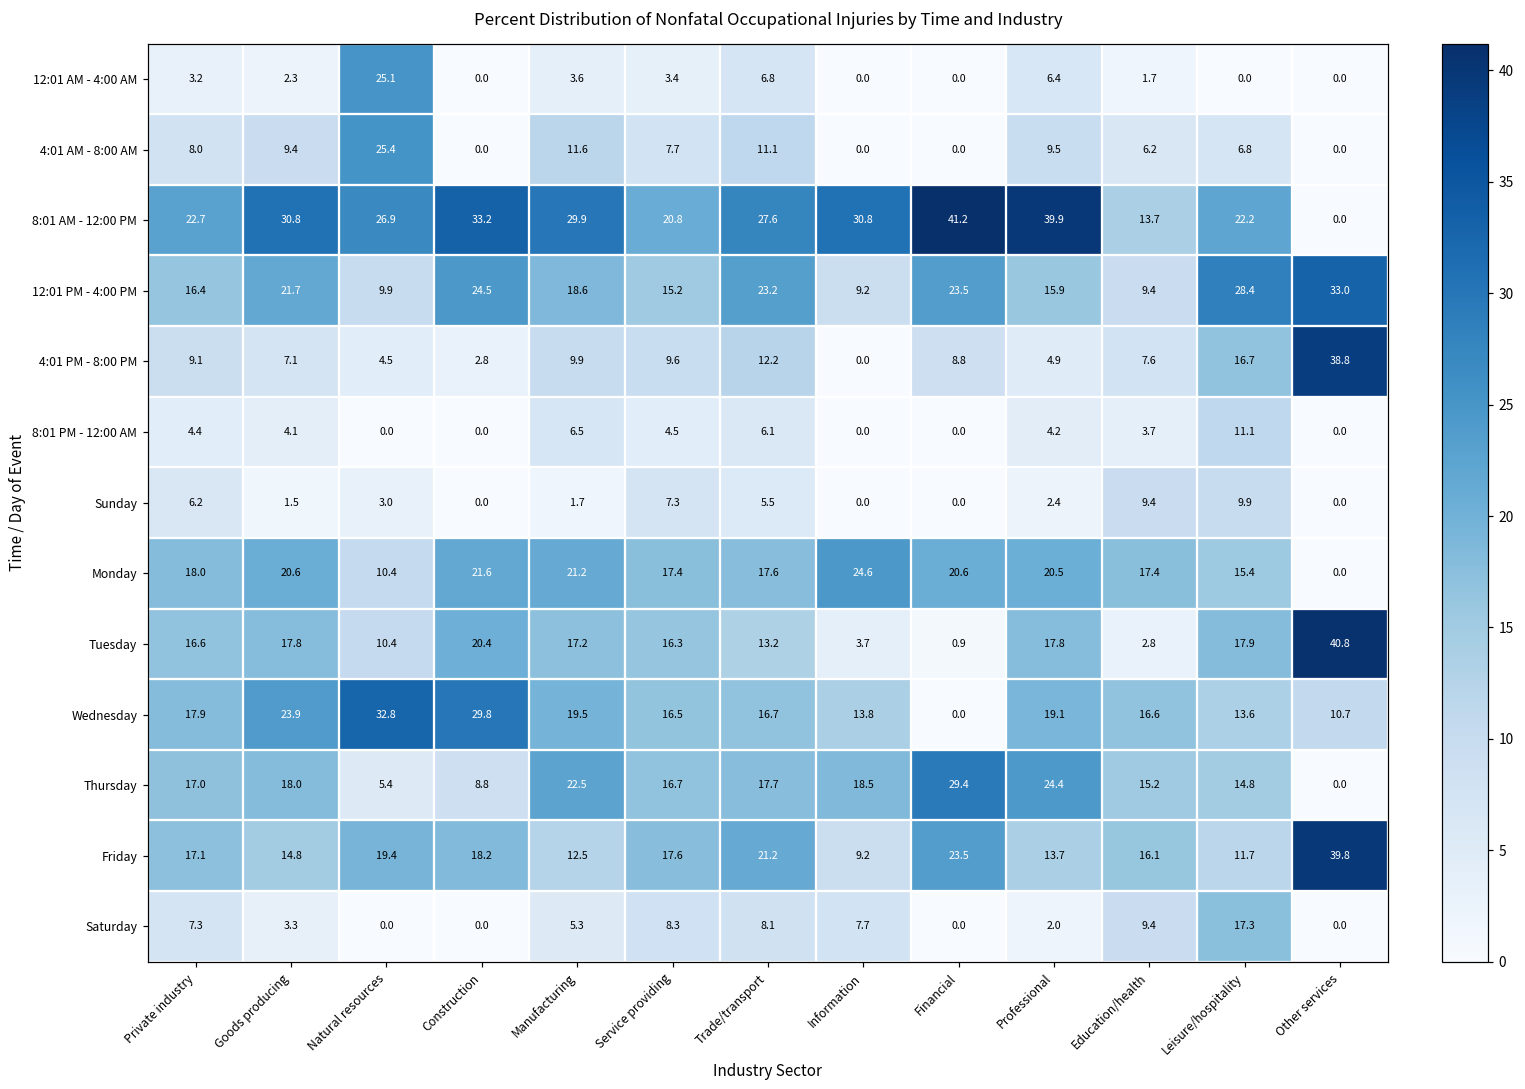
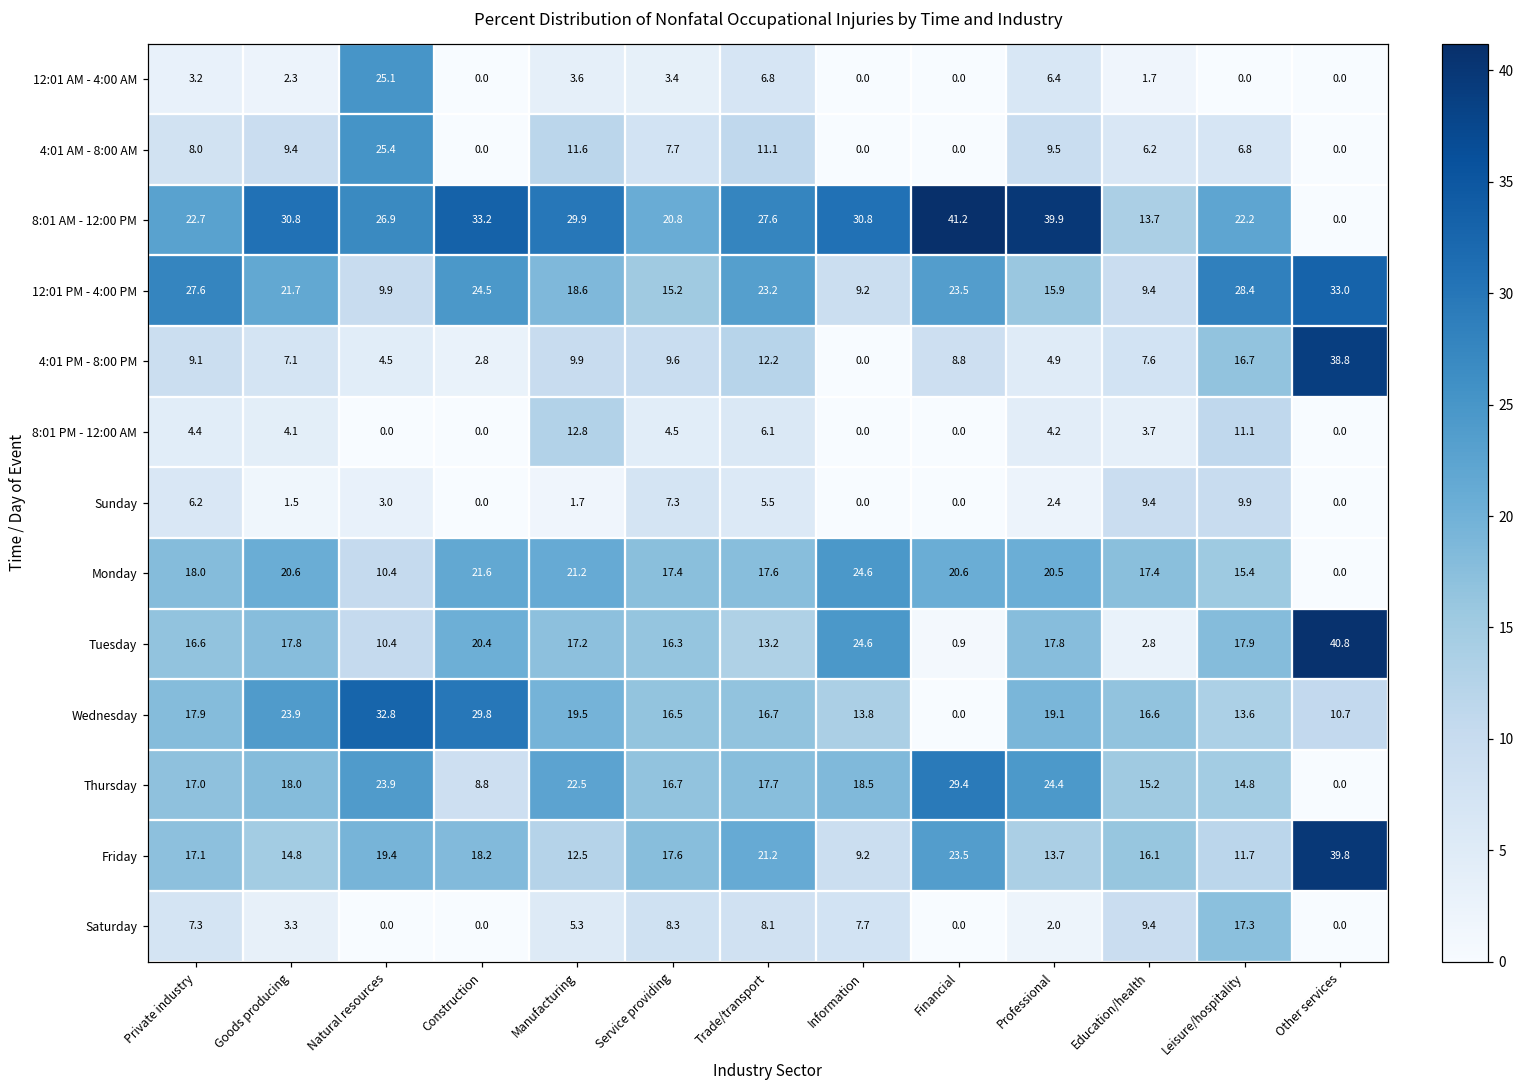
  {
    "12:01 AM - 4:00 AM": {
      "Private industry": 3.2,
      "Goods producing": 2.3,
      "Natural resources": 25.1,
      "Construction": 0.0,
      "Manufacturing": 3.6,
      "Service providing": 3.4,
      "Trade/transport": 6.8,
      "Information": 0.0,
      "Financial": 0.0,
      "Professional": 6.4,
      "Education/health": 1.7,
      "Leisure/hospitality": 0.0,
      "Other services": 0.0
    },
    "4:01 AM - 8:00 AM": {
      "Private industry": 8.0,
      "Goods producing": 9.4,
      "Natural resources": 25.4,
      "Construction": 0.0,
      "Manufacturing": 11.6,
      "Service providing": 7.7,
      "Trade/transport": 11.1,
      "Information": 0.0,
      "Financial": 0.0,
      "Professional": 9.5,
      "Education/health": 6.2,
      "Leisure/hospitality": 6.8,
      "Other services": 0.0
    },
    "8:01 AM - 12:00 PM": {
      "Private industry": 22.7,
      "Goods producing": 30.8,
      "Natural resources": 26.9,
      "Construction": 33.2,
      "Manufacturing": 29.9,
      "Service providing": 20.8,
      "Trade/transport": 27.6,
      "Information": 30.8,
      "Financial": 41.2,
      "Professional": 39.9,
      "Education/health": 13.7,
      "Leisure/hospitality": 22.2,
      "Other services": 0.0
    },
    "12:01 PM - 4:00 PM": {
-     "Private industry": 16.4,
+     "Private industry": 27.6,
      "Goods producing": 21.7,
      "Natural resources": 9.9,
      "Construction": 24.5,
      "Manufacturing": 18.6,
      "Service providing": 15.2,
      "Trade/transport": 23.2,
      "Information": 9.2,
      "Financial": 23.5,
      "Professional": 15.9,
      "Education/health": 9.4,
      "Leisure/hospitality": 28.4,
      "Other services": 33.0
    },
    "4:01 PM - 8:00 PM": {
      "Private industry": 9.1,
      "Goods producing": 7.1,
      "Natural resources": 4.5,
      "Construction": 2.8,
      "Manufacturing": 9.9,
      "Service providing": 9.6,
      "Trade/transport": 12.2,
      "Information": 0.0,
      "Financial": 8.8,
      "Professional": 4.9,
      "Education/health": 7.6,
      "Leisure/hospitality": 16.7,
      "Other services": 38.8
    },
    "8:01 PM - 12:00 AM": {
      "Private industry": 4.4,
      "Goods producing": 4.1,
      "Natural resources": 0.0,
      "Construction": 0.0,
-     "Manufacturing": 6.5,
+     "Manufacturing": 12.8,
      "Service providing": 4.5,
      "Trade/transport": 6.1,
      "Information": 0.0,
      "Financial": 0.0,
      "Professional": 4.2,
      "Education/health": 3.7,
      "Leisure/hospitality": 11.1,
      "Other services": 0.0
    },
    "Sunday": {
      "Private industry": 6.2,
      "Goods producing": 1.5,
      "Natural resources": 3.0,
      "Construction": 0.0,
      "Manufacturing": 1.7,
      "Service providing": 7.3,
      "Trade/transport": 5.5,
      "Information": 0.0,
      "Financial": 0.0,
      "Professional": 2.4,
      "Education/health": 9.4,
      "Leisure/hospitality": 9.9,
      "Other services": 0.0
    },
    "Monday": {
      "Private industry": 18.0,
      "Goods producing": 20.6,
      "Natural resources": 10.4,
      "Construction": 21.6,
      "Manufacturing": 21.2,
      "Service providing": 17.4,
      "Trade/transport": 17.6,
      "Information": 24.6,
      "Financial": 20.6,
      "Professional": 20.5,
      "Education/health": 17.4,
      "Leisure/hospitality": 15.4,
      "Other services": 0.0
    },
    "Tuesday": {
      "Private industry": 16.6,
      "Goods producing": 17.8,
      "Natural resources": 10.4,
      "Construction": 20.4,
      "Manufacturing": 17.2,
      "Service providing": 16.3,
      "Trade/transport": 13.2,
-     "Information": 3.7,
+     "Information": 24.6,
      "Financial": 0.9,
      "Professional": 17.8,
      "Education/health": 2.8,
      "Leisure/hospitality": 17.9,
      "Other services": 40.8
    },
    "Wednesday": {
      "Private industry": 17.9,
      "Goods producing": 23.9,
      "Natural resources": 32.8,
      "Construction": 29.8,
      "Manufacturing": 19.5,
      "Service providing": 16.5,
      "Trade/transport": 16.7,
      "Information": 13.8,
      "Financial": 0.0,
      "Professional": 19.1,
      "Education/health": 16.6,
      "Leisure/hospitality": 13.6,
      "Other services": 10.7
    },
    "Thursday": {
      "Private industry": 17.0,
      "Goods producing": 18.0,
-     "Natural resources": 5.4,
+     "Natural resources": 23.9,
      "Construction": 8.8,
      "Manufacturing": 22.5,
      "Service providing": 16.7,
      "Trade/transport": 17.7,
      "Information": 18.5,
      "Financial": 29.4,
      "Professional": 24.4,
      "Education/health": 15.2,
      "Leisure/hospitality": 14.8,
      "Other services": 0.0
    },
    "Friday": {
      "Private industry": 17.1,
      "Goods producing": 14.8,
      "Natural resources": 19.4,
      "Construction": 18.2,
      "Manufacturing": 12.5,
      "Service providing": 17.6,
      "Trade/transport": 21.2,
      "Information": 9.2,
      "Financial": 23.5,
      "Professional": 13.7,
      "Education/health": 16.1,
      "Leisure/hospitality": 11.7,
      "Other services": 39.8
    },
    "Saturday": {
      "Private industry": 7.3,
      "Goods producing": 3.3,
      "Natural resources": 0.0,
      "Construction": 0.0,
      "Manufacturing": 5.3,
      "Service providing": 8.3,
      "Trade/transport": 8.1,
      "Information": 7.7,
      "Financial": 0.0,
      "Professional": 2.0,
      "Education/health": 9.4,
      "Leisure/hospitality": 17.3,
      "Other services": 0.0
    }
  }
